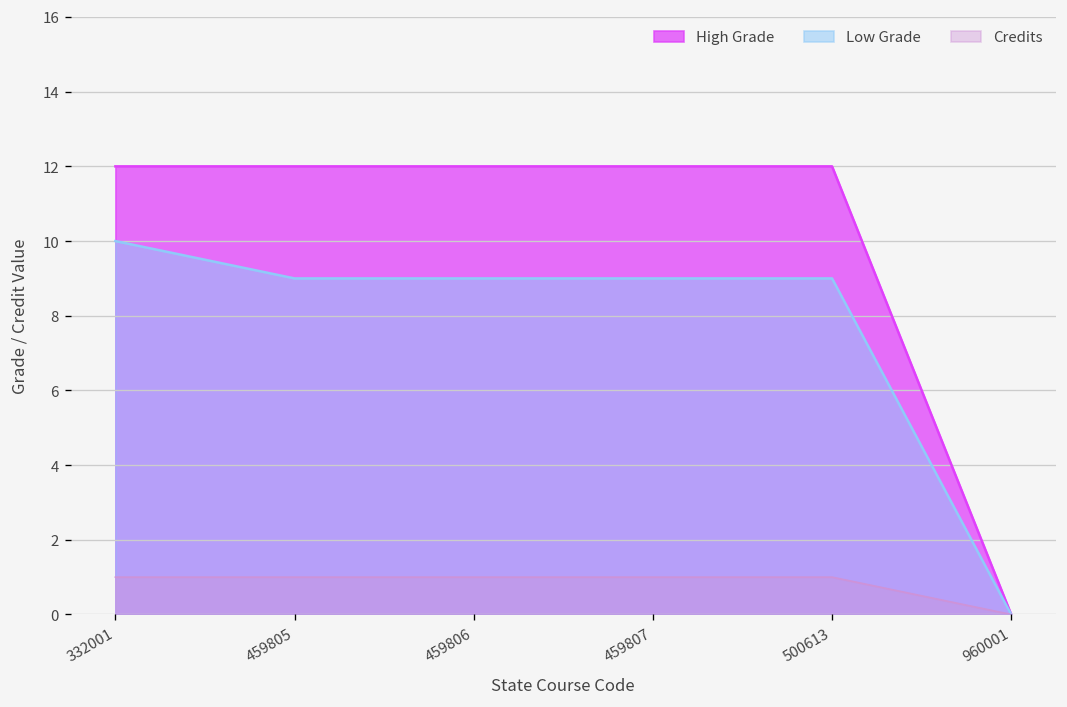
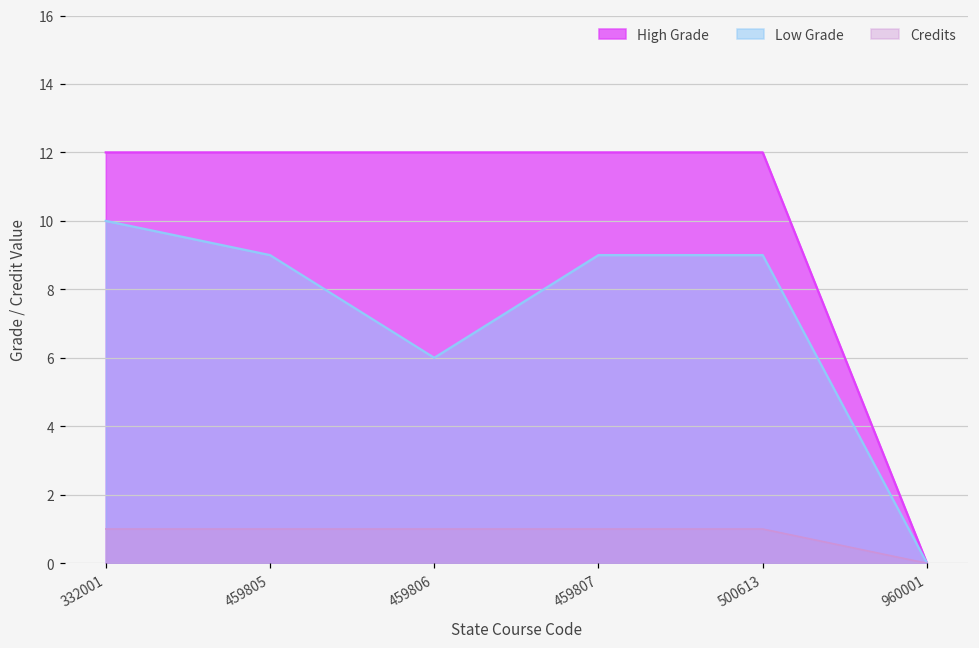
  {
    "High Grade": {
      "332001": 12,
      "459805": 12,
      "459806": 12,
      "459807": 12,
      "500613": 12
    },
    "Low Grade": {
      "332001": 10,
      "459805": 9,
-     "459806": 9,
+     "459806": 6,
      "459807": 9,
      "500613": 9
    },
    "Credits": {
      "332001": 1,
      "459805": 1,
      "459806": 1,
      "459807": 1,
      "500613": 1
    }
  }
